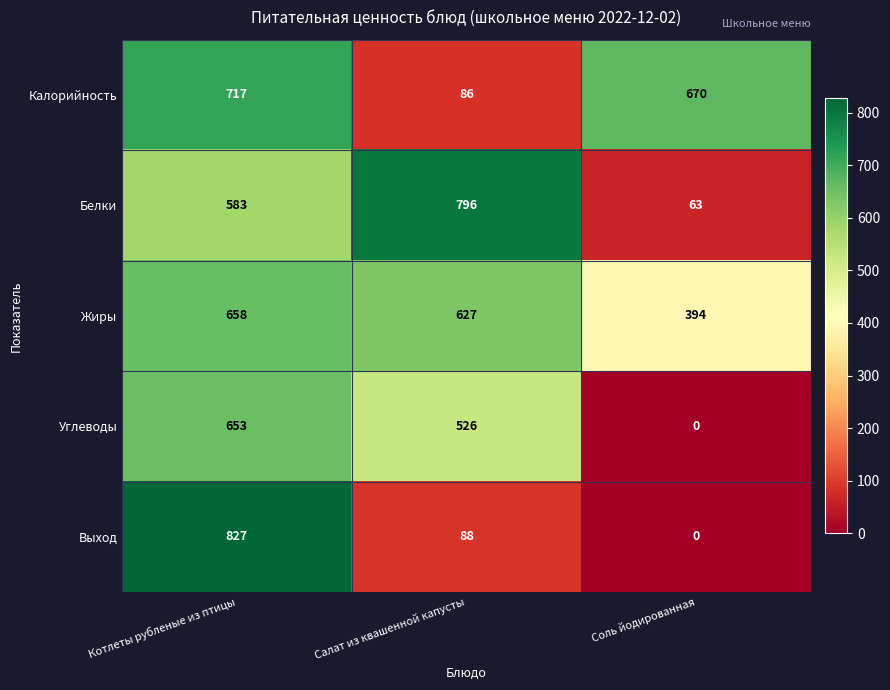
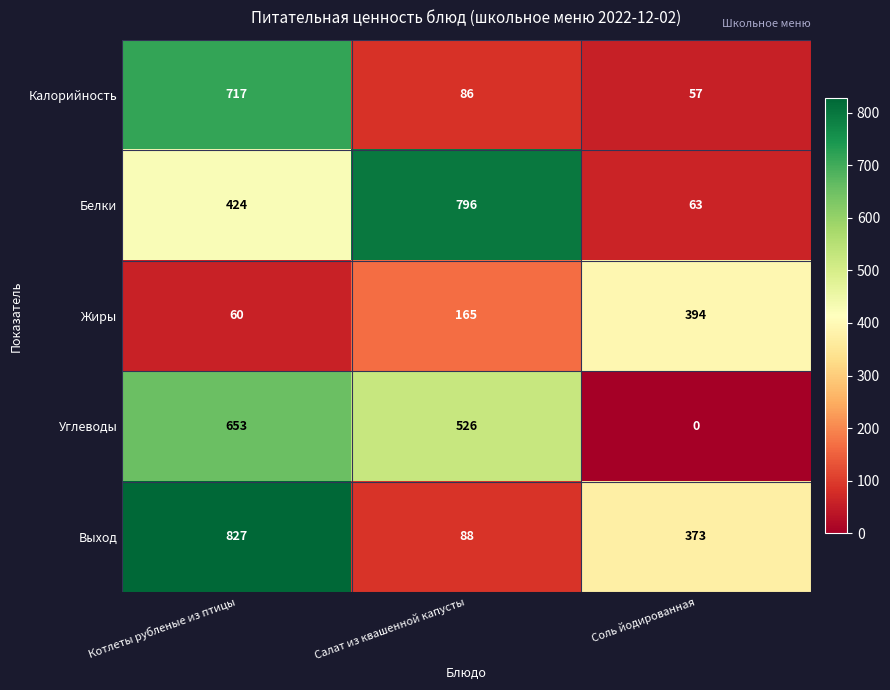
  {
    "Калорийность": {
      "Котлеты рубленые из птицы": 717,
      "Салат из квашенной капусты": 86,
-     "Соль йодированная": 670
+     "Соль йодированная": 57
    },
    "Белки": {
-     "Котлеты рубленые из птицы": 583,
+     "Котлеты рубленые из птицы": 424,
      "Салат из квашенной капусты": 796,
      "Соль йодированная": 63
    },
    "Жиры": {
-     "Котлеты рубленые из птицы": 658,
-     "Салат из квашенной капусты": 627,
+     "Котлеты рубленые из птицы": 60,
+     "Салат из квашенной капусты": 165,
      "Соль йодированная": 394
    },
    "Углеводы": {
      "Котлеты рубленые из птицы": 653,
      "Салат из квашенной капусты": 526,
      "Соль йодированная": 0
    },
    "Выход": {
      "Котлеты рубленые из птицы": 827,
      "Салат из квашенной капусты": 88,
-     "Соль йодированная": 0
+     "Соль йодированная": 373
    }
  }
